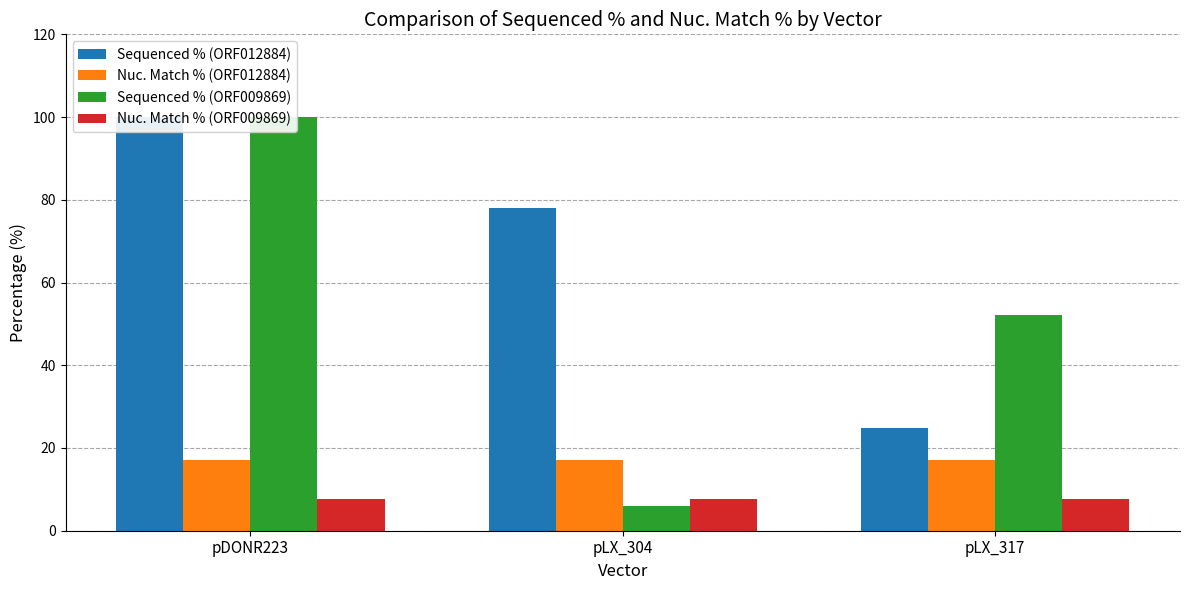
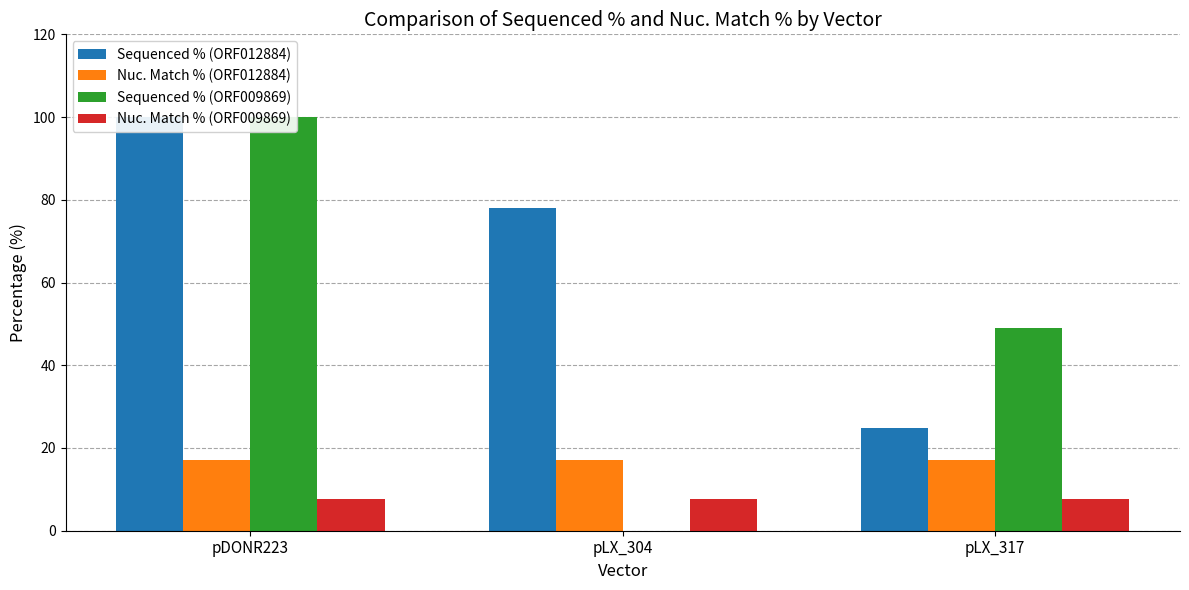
  {
    "Sequenced % (ORF012884)": {
      "pLX_304": 78,
      "pLX_317": 25
    },
    "Nuc. Match % (ORF012884)": {
      "pDONR223": 17,
      "pLX_304": 17,
      "pLX_317": 17
    },
    "Sequenced % (ORF009869)": {
-     "pLX_304": 6,
-     "pLX_317": 52
+     "pLX_304": 0,
+     "pLX_317": 49
    },
    "Nuc. Match % (ORF009869)": {
      "pDONR223": 8,
      "pLX_304": 8,
      "pLX_317": 8
    }
  }
